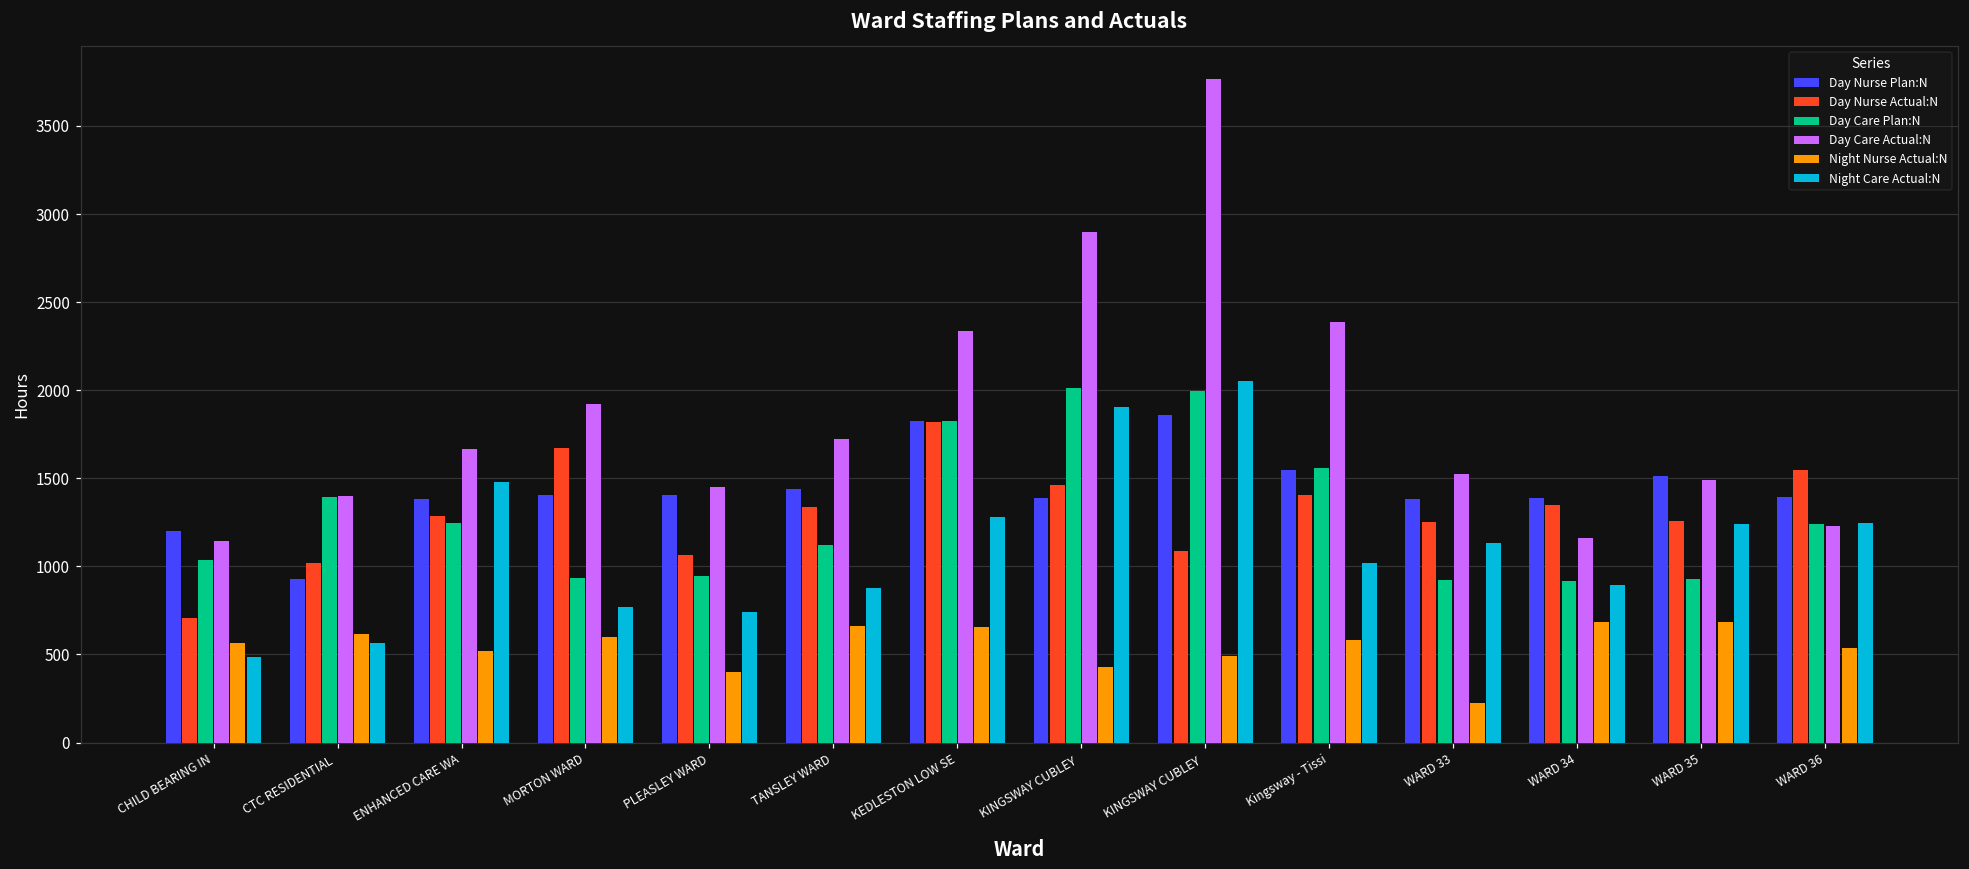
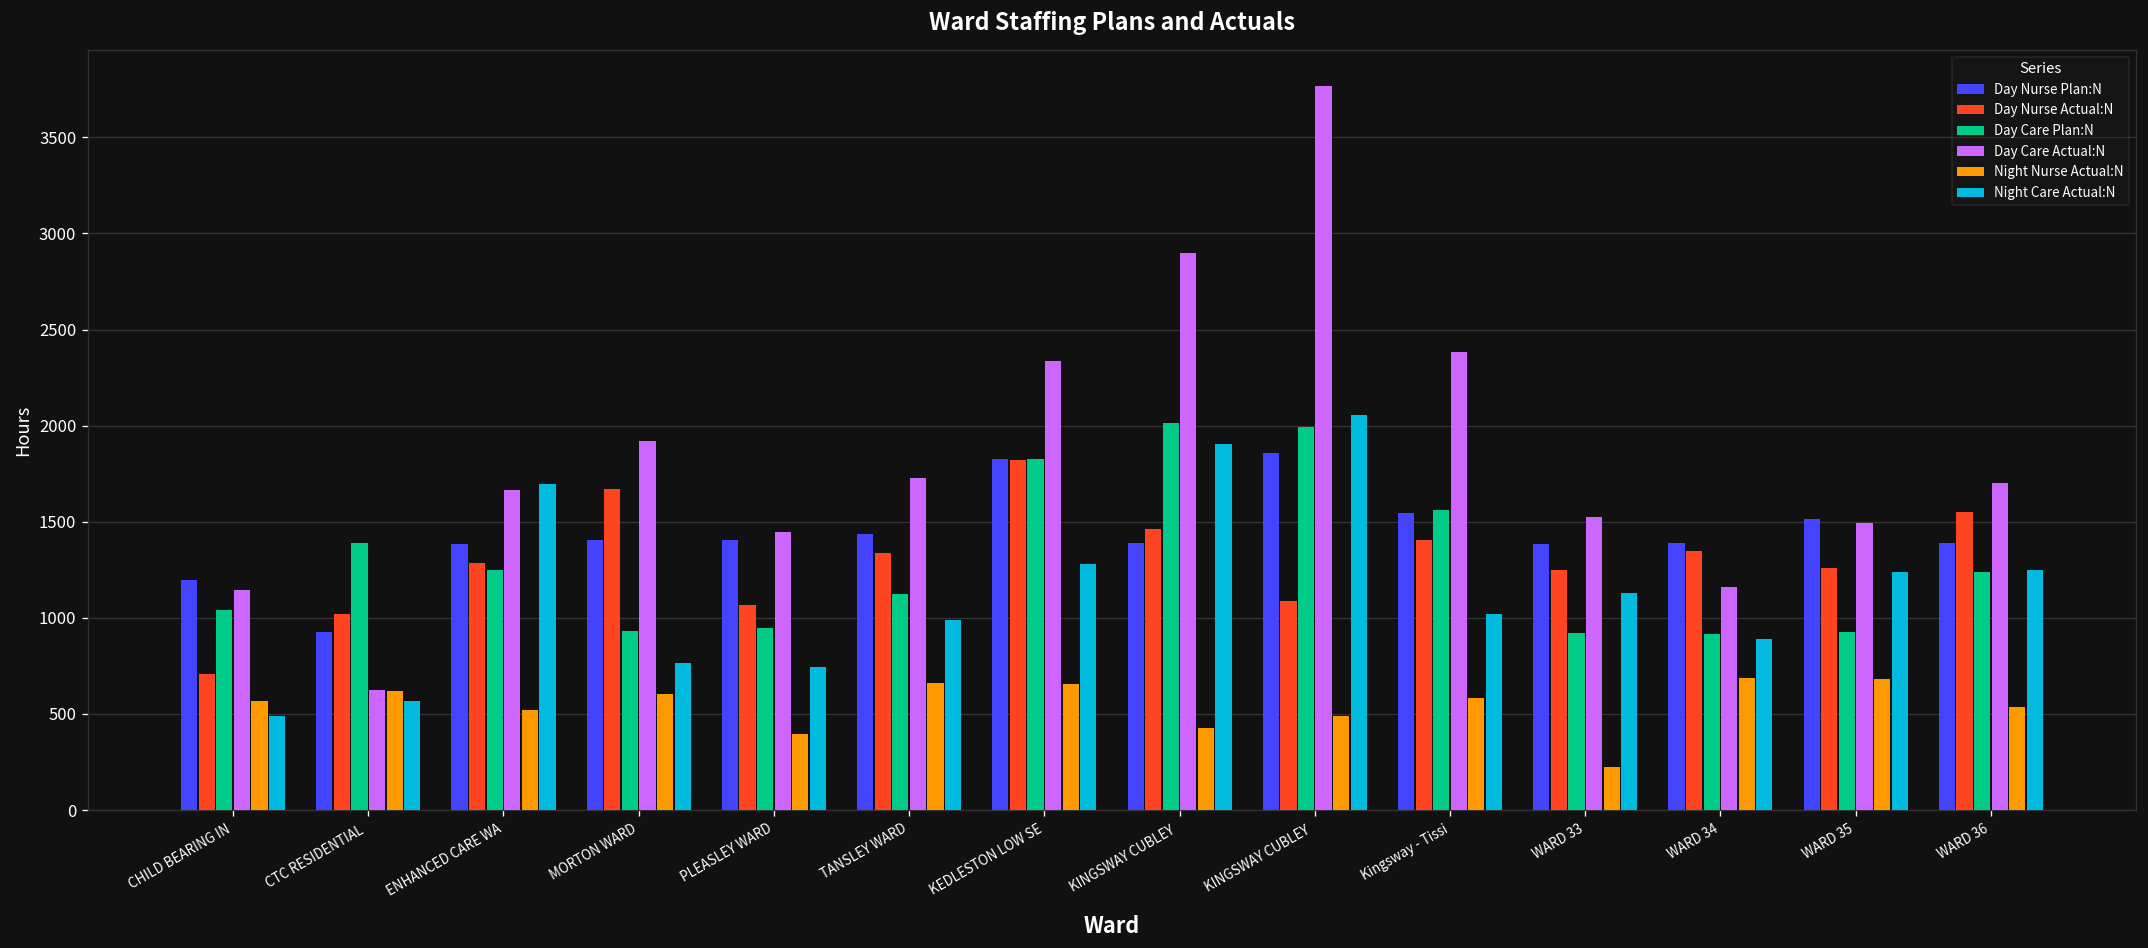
  {
    "Day Nurse Plan:N": {
      "CHILD BEARING IN": 1200,
      "CTC RESIDENTIAL": 930,
      "ENHANCED CARE WA": 1380,
      "MORTON WARD": 1410,
      "PLEASLEY WARD": 1410,
      "TANSLEY WARD": 1440,
      "KEDLESTON LOW SE": 1820,
      "Kingsway - Tissi": 1550,
      "WARD 33": 1380,
      "WARD 34": 1390,
      "WARD 35": 1520,
      "WARD 36": 1390
    },
    "Day Nurse Actual:N": {
      "CHILD BEARING IN": 710,
      "CTC RESIDENTIAL": 1020,
      "ENHANCED CARE WA": 1280,
      "MORTON WARD": 1670,
      "PLEASLEY WARD": 1070,
      "TANSLEY WARD": 1340,
      "KEDLESTON LOW SE": 1820,
      "Kingsway - Tissi": 1410,
      "WARD 33": 1250,
      "WARD 34": 1350,
      "WARD 35": 1260,
      "WARD 36": 1550
    },
    "Day Care Plan:N": {
      "CHILD BEARING IN": 1040,
      "CTC RESIDENTIAL": 1390,
      "ENHANCED CARE WA": 1250,
      "MORTON WARD": 930,
      "PLEASLEY WARD": 950,
      "TANSLEY WARD": 1120,
      "KEDLESTON LOW SE": 1830,
      "Kingsway - Tissi": 1560,
      "WARD 33": 920,
      "WARD 34": 920,
      "WARD 35": 930,
      "WARD 36": 1240
    },
    "Day Care Actual:N": {
      "CHILD BEARING IN": 1140,
-     "CTC RESIDENTIAL": 1400,
+     "CTC RESIDENTIAL": 620,
      "ENHANCED CARE WA": 1670,
      "MORTON WARD": 1920,
      "PLEASLEY WARD": 1450,
      "TANSLEY WARD": 1730,
      "KEDLESTON LOW SE": 2340,
      "Kingsway - Tissi": 2380,
      "WARD 33": 1530,
      "WARD 34": 1160,
      "WARD 35": 1490,
-     "WARD 36": 1230
+     "WARD 36": 1700
    },
    "Night Nurse Actual:N": {
      "CHILD BEARING IN": 570,
      "CTC RESIDENTIAL": 620,
      "ENHANCED CARE WA": 520,
      "MORTON WARD": 600,
      "PLEASLEY WARD": 400,
      "TANSLEY WARD": 660,
      "KEDLESTON LOW SE": 660,
      "Kingsway - Tissi": 580,
      "WARD 33": 220,
      "WARD 34": 690,
      "WARD 35": 680,
      "WARD 36": 540
    },
    "Night Care Actual:N": {
      "CHILD BEARING IN": 490,
      "CTC RESIDENTIAL": 570,
-     "ENHANCED CARE WA": 1480,
+     "ENHANCED CARE WA": 1700,
      "MORTON WARD": 770,
      "PLEASLEY WARD": 740,
-     "TANSLEY WARD": 880,
+     "TANSLEY WARD": 990,
      "KEDLESTON LOW SE": 1280,
      "Kingsway - Tissi": 1020,
      "WARD 33": 1130,
      "WARD 34": 890,
      "WARD 35": 1240,
      "WARD 36": 1250
    }
  }
